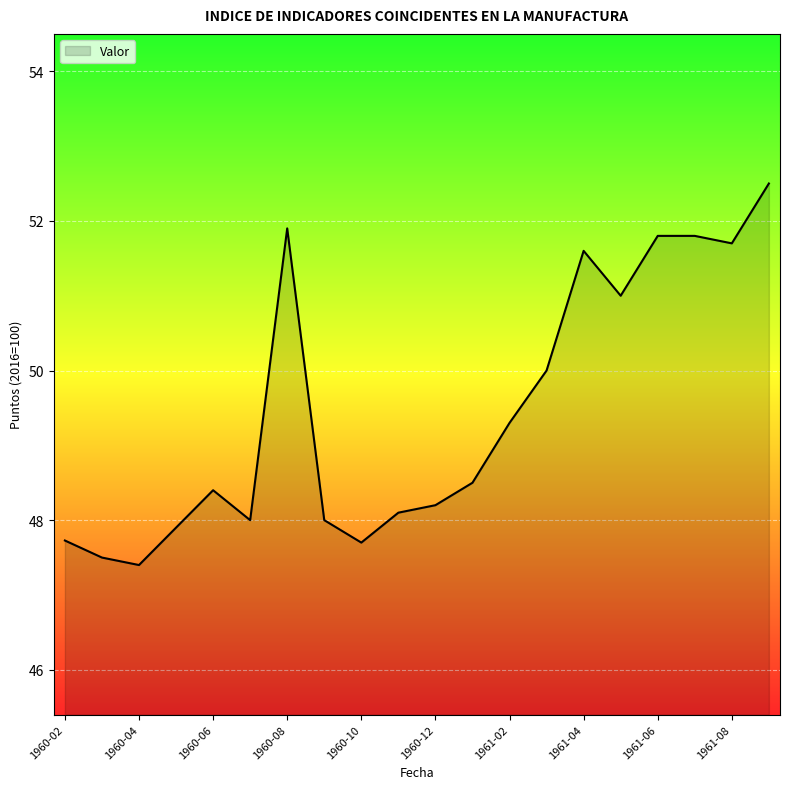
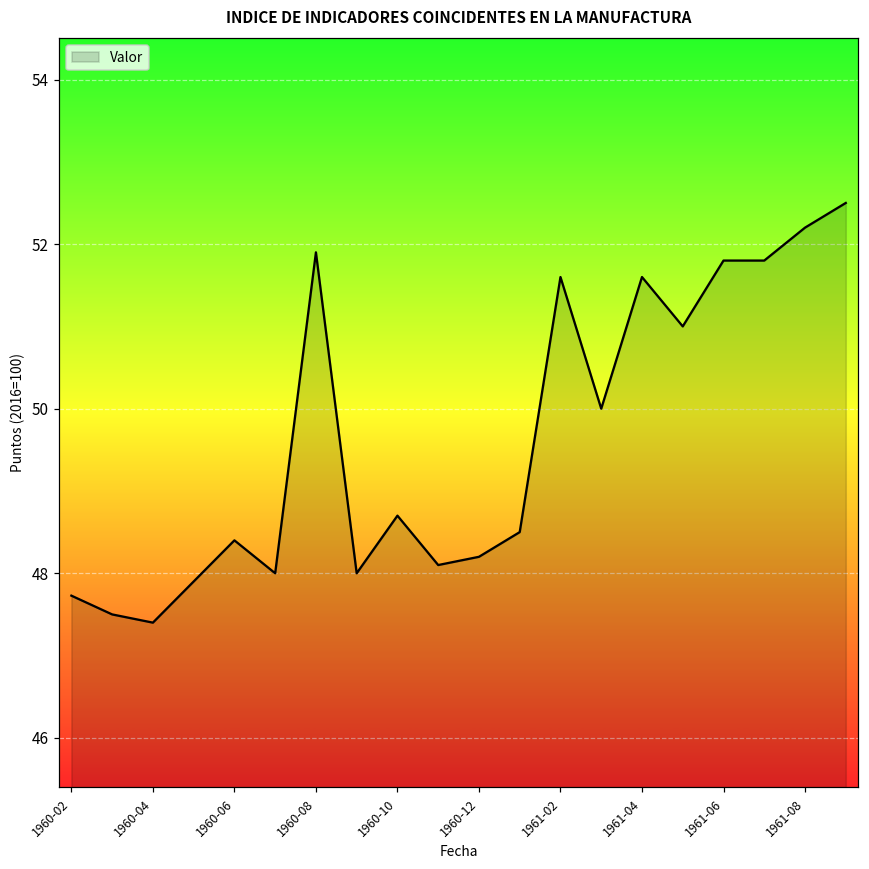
  {
    "1960-02": 47.7,
    "1960-04": 47.4,
    "1960-06": 48.4,
    "1960-08": 51.9,
-   "1960-10": 47.7,
+   "1960-10": 48.7,
    "1960-12": 48.2,
-   "1961-02": 49.3,
+   "1961-02": 51.6,
    "1961-04": 51.6,
    "1961-06": 51.8,
-   "1961-08": 51.7
+   "1961-08": 52.2
  }
